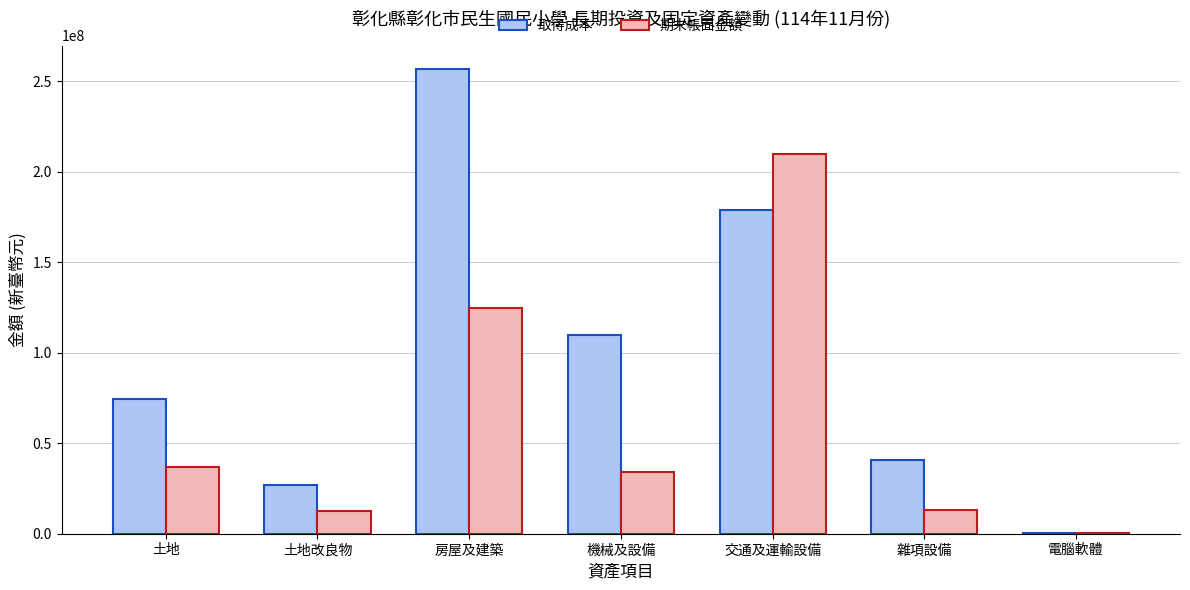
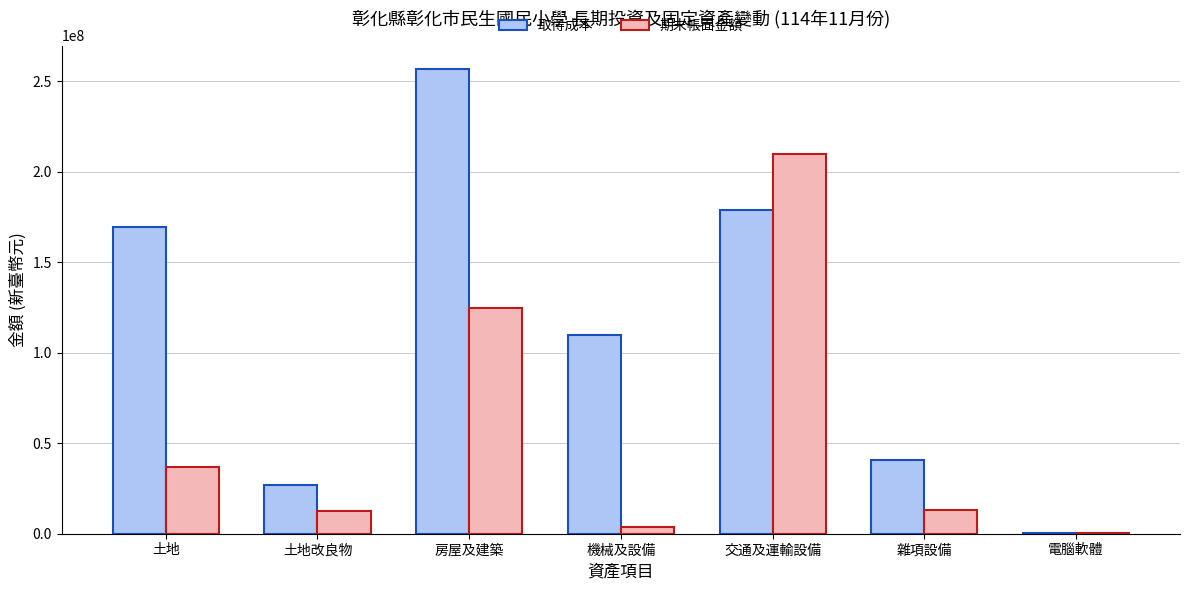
  {
    "取得成本": {
-     "土地": 74000000,
+     "土地": 169000000,
      "土地改良物": 27000000,
      "房屋及建築": 257000000,
      "機械及設備": 110000000,
      "交通及運輸設備": 179000000,
      "雜項設備": 41000000
    },
    "期末帳面金額": {
      "土地": 37000000,
      "土地改良物": 13000000,
      "房屋及建築": 125000000,
-     "機械及設備": 34000000,
+     "機械及設備": 4000000,
      "交通及運輸設備": 210000000,
      "雜項設備": 13000000
    }
  }
